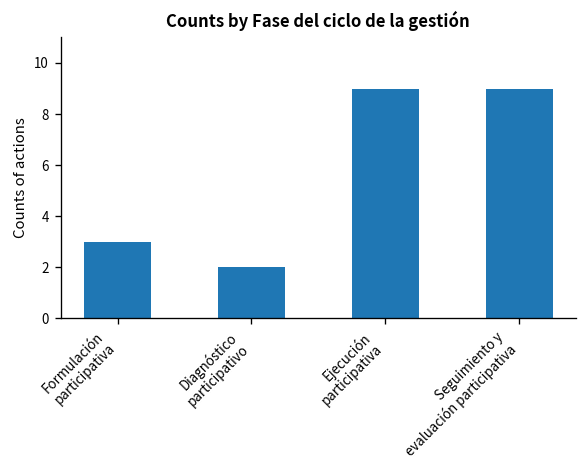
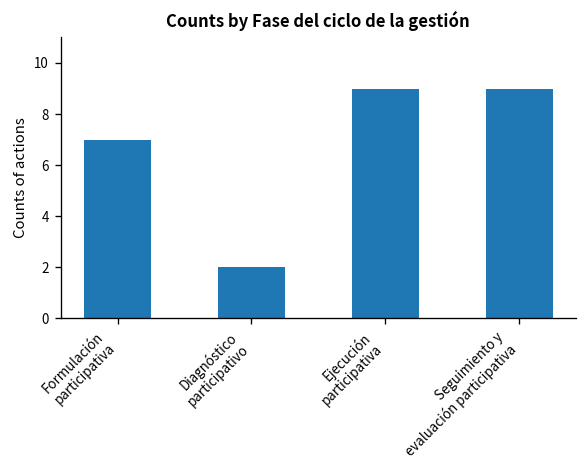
  {
-   "Formulación participativa": 3,
+   "Formulación participativa": 7,
    "Diagnóstico participativo": 2,
    "Ejecución participativa": 9,
    "Seguimiento y evaluación participativa": 9
  }
